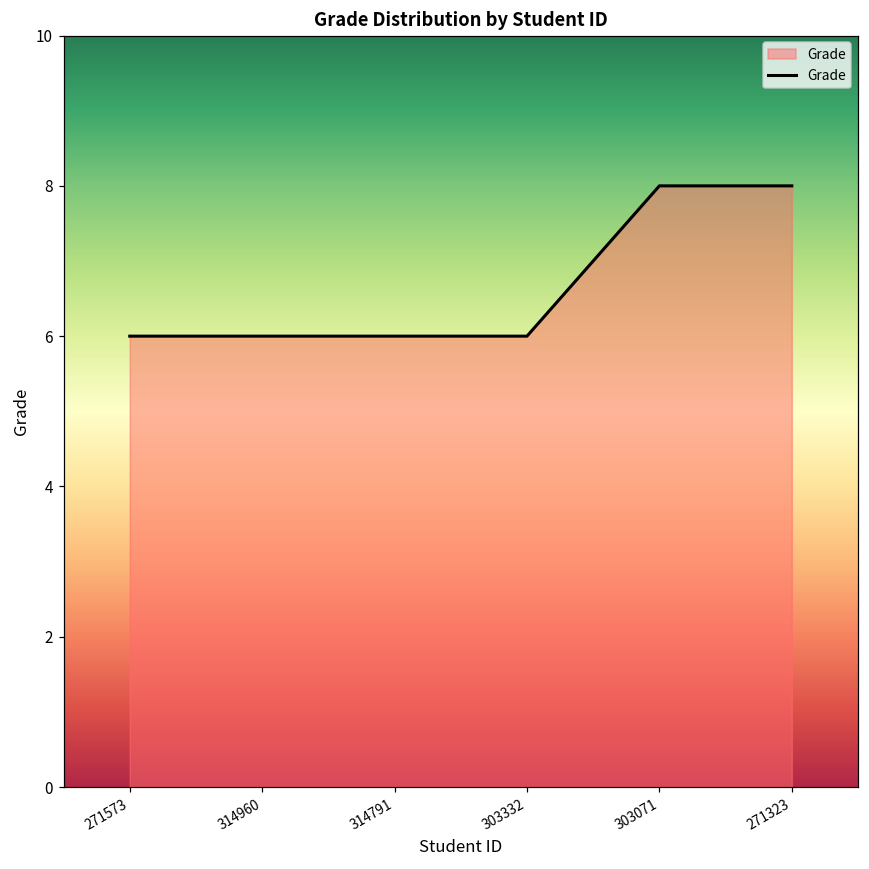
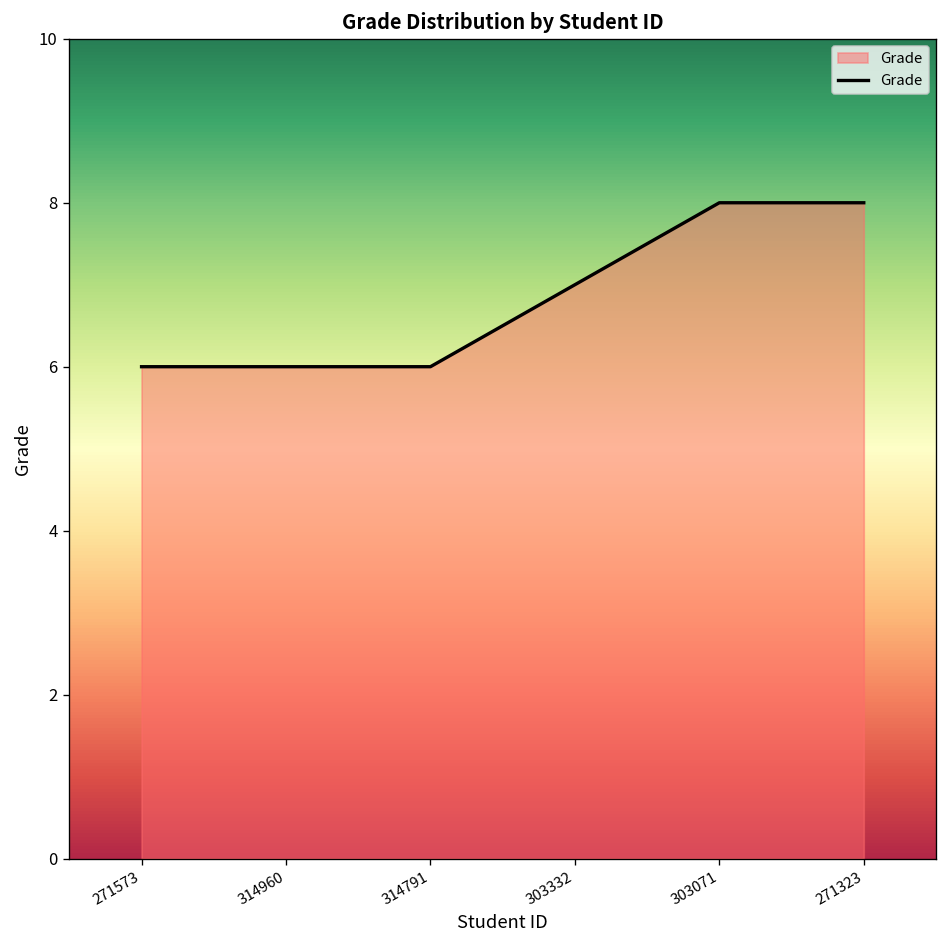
  {
    "271573": 6,
    "314960": 6,
    "314791": 6,
-   "303332": 6,
+   "303332": 7,
    "303071": 8,
    "271323": 8
  }
